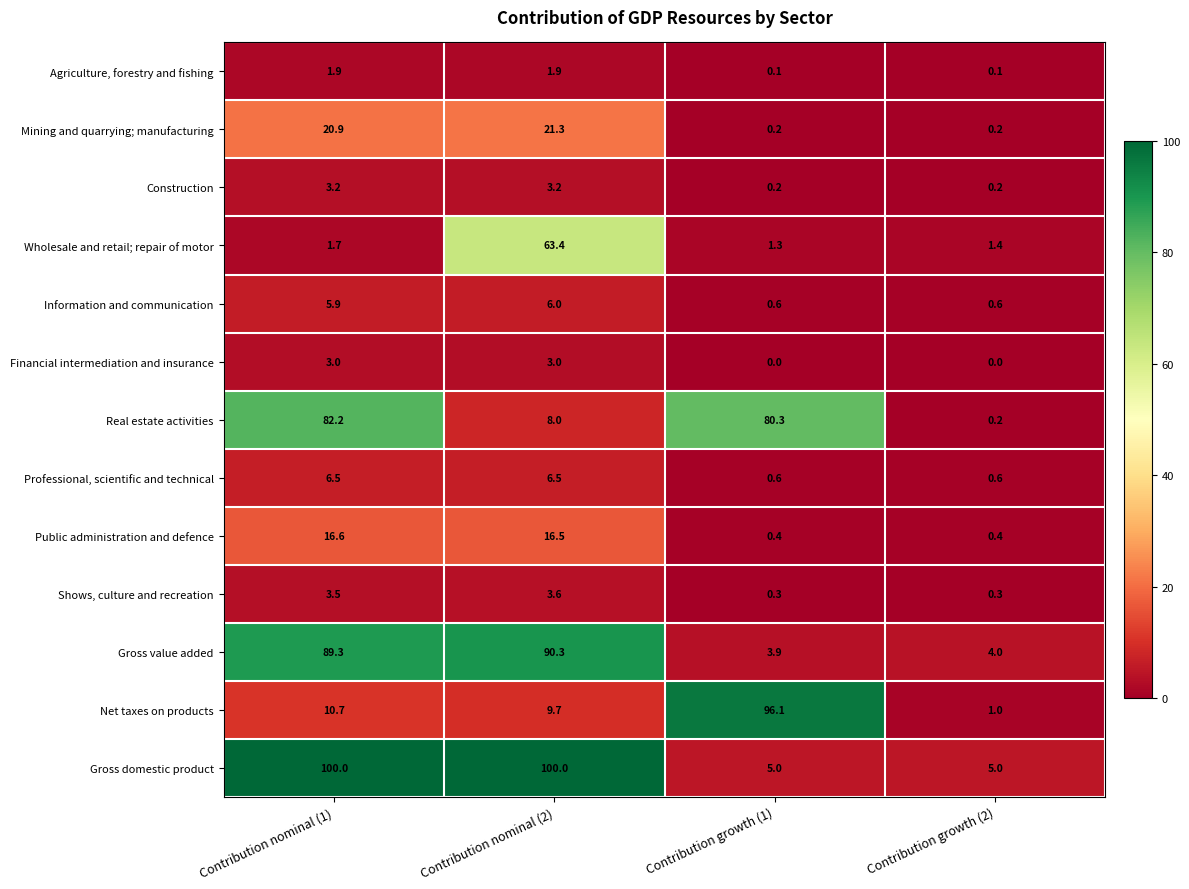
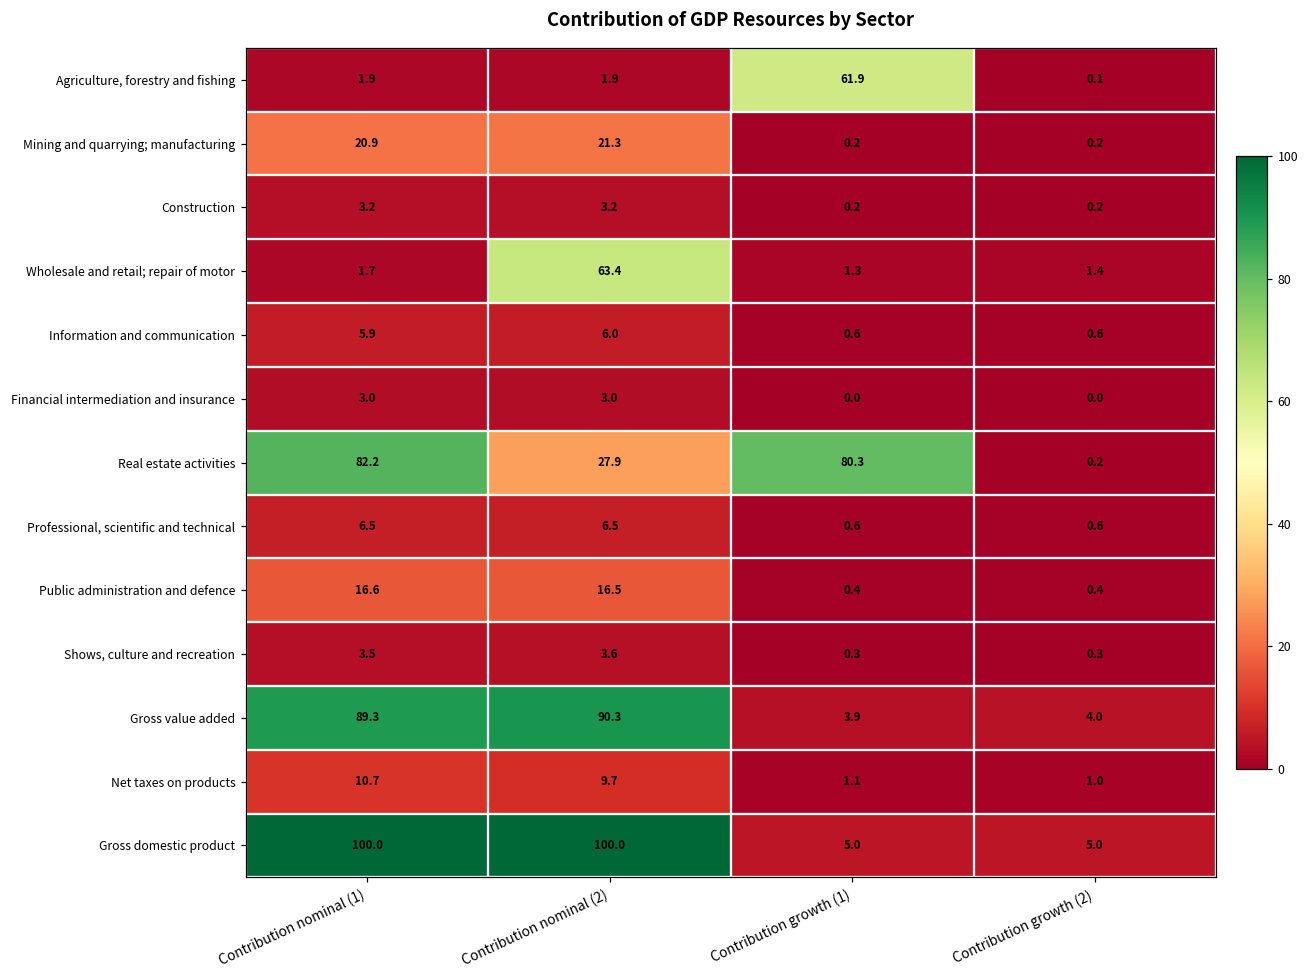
  {
    "Agriculture, forestry and fishing": {
      "Contribution nominal (1)": 1.9,
      "Contribution nominal (2)": 1.9,
-     "Contribution growth (1)": 0.1,
+     "Contribution growth (1)": 61.9,
      "Contribution growth (2)": 0.1
    },
    "Mining and quarrying; manufacturing": {
      "Contribution nominal (1)": 20.9,
      "Contribution nominal (2)": 21.3,
      "Contribution growth (1)": 0.2,
      "Contribution growth (2)": 0.2
    },
    "Construction": {
      "Contribution nominal (1)": 3.2,
      "Contribution nominal (2)": 3.2,
      "Contribution growth (1)": 0.2,
      "Contribution growth (2)": 0.2
    },
    "Wholesale and retail; repair of motor": {
      "Contribution nominal (1)": 1.7,
      "Contribution nominal (2)": 63.4,
      "Contribution growth (1)": 1.3,
      "Contribution growth (2)": 1.4
    },
    "Information and communication": {
      "Contribution nominal (1)": 5.9,
      "Contribution nominal (2)": 6.0,
      "Contribution growth (1)": 0.6,
      "Contribution growth (2)": 0.6
    },
    "Financial intermediation and insurance": {
      "Contribution nominal (1)": 3.0,
      "Contribution nominal (2)": 3.0,
      "Contribution growth (1)": 0.0,
      "Contribution growth (2)": 0.0
    },
    "Real estate activities": {
      "Contribution nominal (1)": 82.2,
-     "Contribution nominal (2)": 8.0,
+     "Contribution nominal (2)": 27.9,
      "Contribution growth (1)": 80.3,
      "Contribution growth (2)": 0.2
    },
    "Professional, scientific and technical": {
      "Contribution nominal (1)": 6.5,
      "Contribution nominal (2)": 6.5,
      "Contribution growth (1)": 0.6,
      "Contribution growth (2)": 0.6
    },
    "Public administration and defence": {
      "Contribution nominal (1)": 16.6,
      "Contribution nominal (2)": 16.5,
      "Contribution growth (1)": 0.4,
      "Contribution growth (2)": 0.4
    },
    "Shows, culture and recreation": {
      "Contribution nominal (1)": 3.5,
      "Contribution nominal (2)": 3.6,
      "Contribution growth (1)": 0.3,
      "Contribution growth (2)": 0.3
    },
    "Gross value added": {
      "Contribution nominal (1)": 89.3,
      "Contribution nominal (2)": 90.3,
      "Contribution growth (1)": 3.9,
      "Contribution growth (2)": 4.0
    },
    "Net taxes on products": {
      "Contribution nominal (1)": 10.7,
      "Contribution nominal (2)": 9.7,
-     "Contribution growth (1)": 96.1,
+     "Contribution growth (1)": 1.1,
      "Contribution growth (2)": 1.0
    },
    "Gross domestic product": {
      "Contribution nominal (1)": 100.0,
      "Contribution nominal (2)": 100.0,
      "Contribution growth (1)": 5.0,
      "Contribution growth (2)": 5.0
    }
  }
